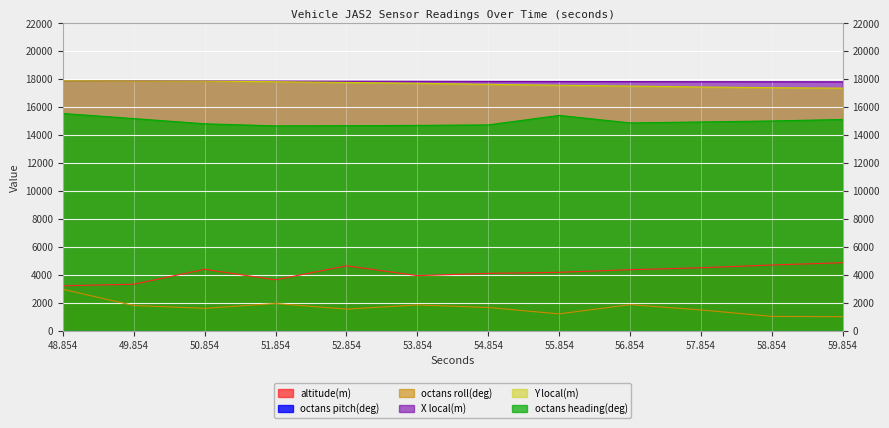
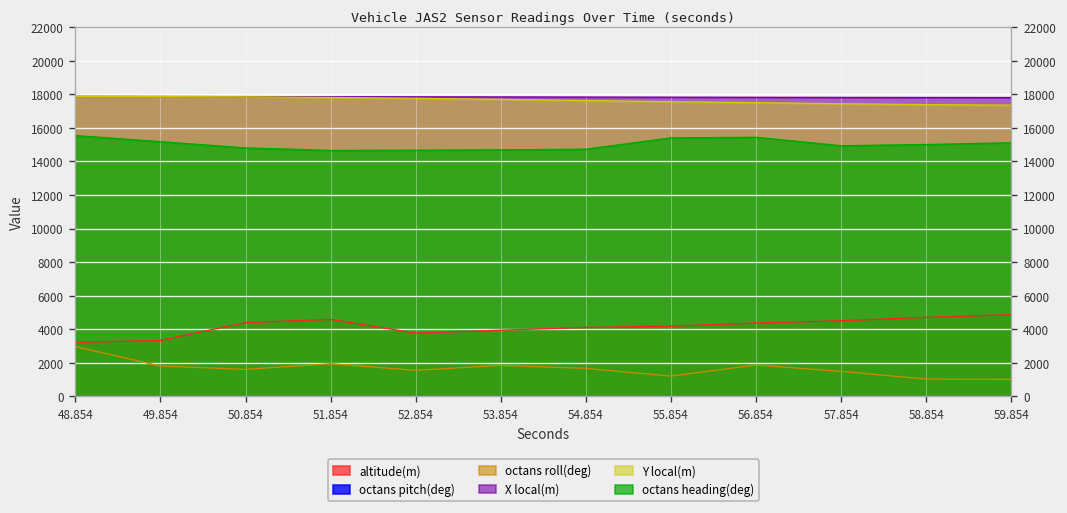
  {
    "altitude(m)": {
      "48.854": 3200,
      "49.854": 3300,
      "50.854": 4400,
-     "51.854": 3600,
-     "52.854": 4600,
+     "51.854": 4600,
+     "52.854": 3800,
      "53.854": 3900,
      "54.854": 4100,
      "55.854": 4200,
      "56.854": 4400,
      "57.854": 4500,
      "58.854": 4700,
      "59.854": 4900
    },
    "octans pitch(deg)": {
      "48.854": 0,
      "49.854": 0,
      "50.854": 0,
      "51.854": 0,
      "52.854": 0,
      "53.854": 0,
      "54.854": 0,
      "55.854": 0,
      "56.854": 0,
      "57.854": 0,
      "58.854": 0,
      "59.854": 0
    },
    "octans roll(deg)": {
      "48.854": 3000,
      "49.854": 1800,
      "50.854": 1600,
      "51.854": 1900,
      "52.854": 1500,
      "53.854": 1800,
      "54.854": 1700,
      "55.854": 1200,
      "56.854": 1900,
      "57.854": 1500,
      "58.854": 1000,
      "59.854": 1000
    },
    "X local(m)": {
      "54.854": 17800,
      "55.854": 17800,
      "56.854": 17800,
      "57.854": 17800,
      "58.854": 17800,
      "59.854": 17800
    },
    "Y local(m)": {
      "54.854": 17600,
      "55.854": 17600,
      "56.854": 17500,
      "57.854": 17400,
      "58.854": 17400,
      "59.854": 17400
    },
    "octans heading(deg)": {
      "48.854": 15500,
      "49.854": 15200,
      "50.854": 14800,
      "51.854": 14700,
      "52.854": 14700,
      "53.854": 14700,
      "54.854": 14700,
      "55.854": 15400,
-     "56.854": 14900,
+     "56.854": 15400,
      "57.854": 14900,
      "58.854": 15000,
      "59.854": 15100
    }
  }
